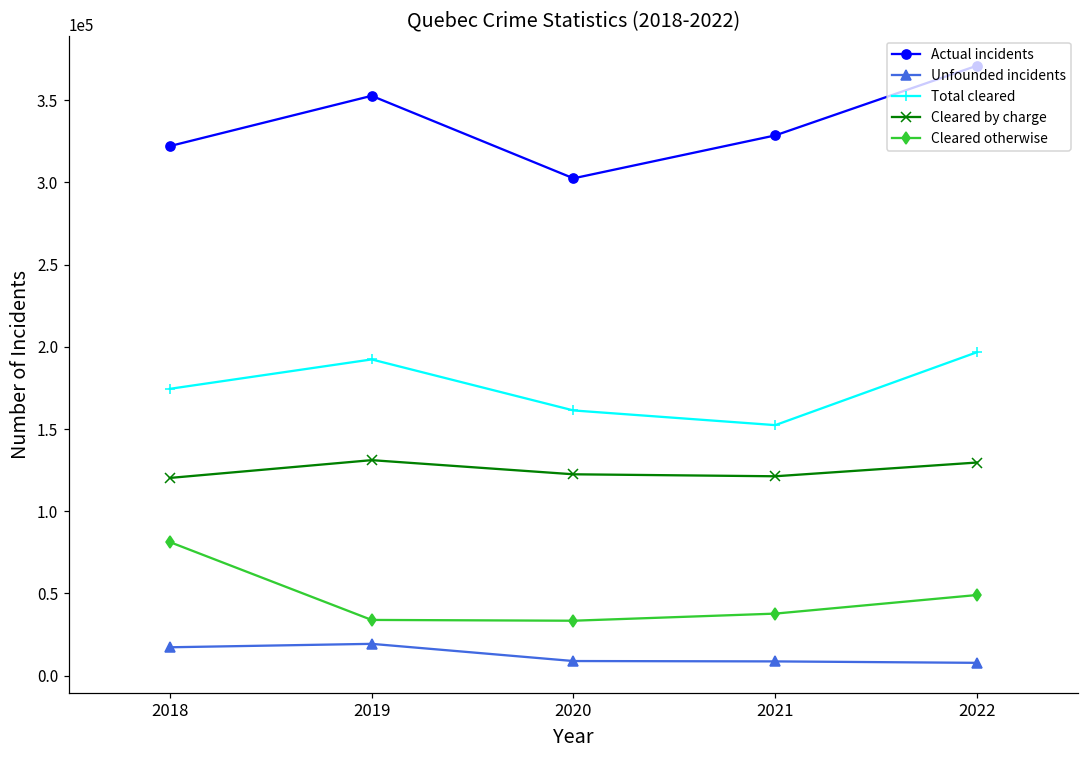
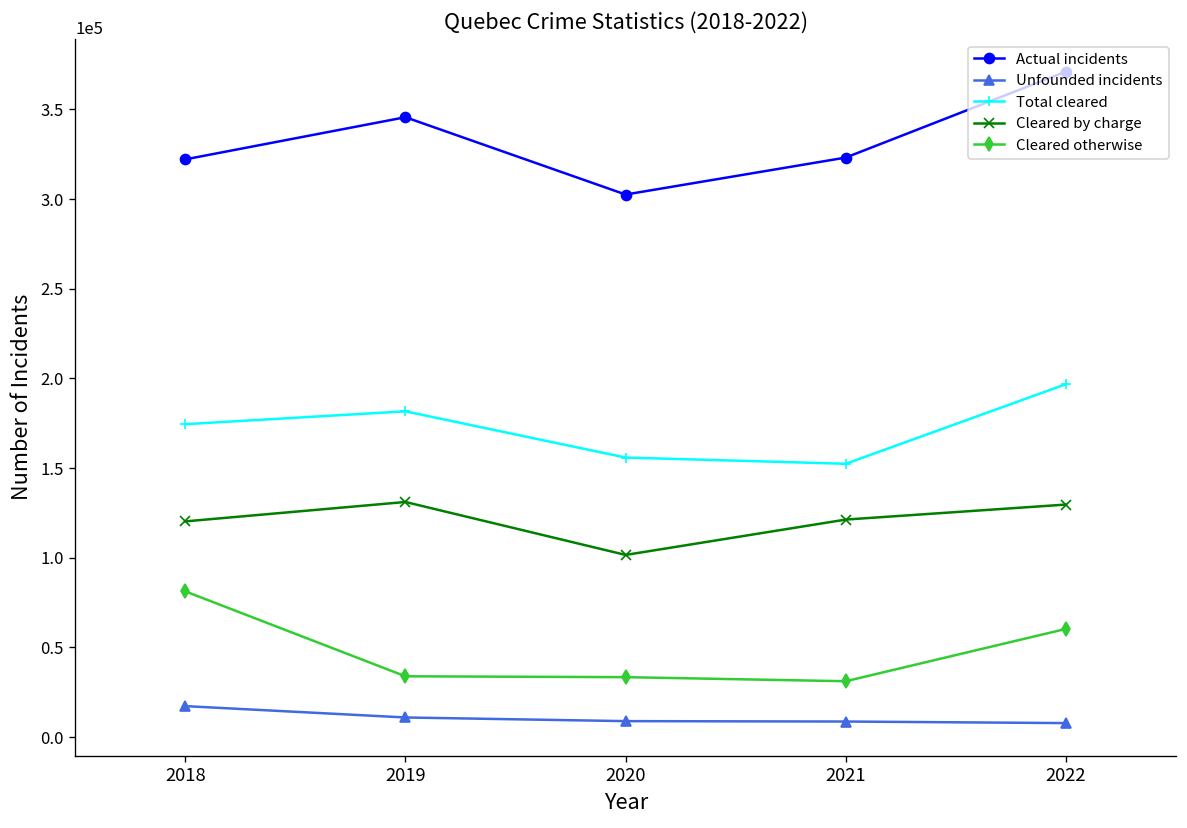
  {
    "Actual incidents": {
      "2018": 322000,
-     "2019": 353000,
+     "2019": 346000,
      "2020": 303000,
-     "2021": 329000
+     "2021": 323000
    },
    "Unfounded incidents": {
      "2018": 17000,
-     "2019": 19000,
+     "2019": 11000,
      "2020": 9000,
      "2021": 9000,
      "2022": 8000
    },
    "Total cleared": {
      "2018": 174000,
-     "2019": 192000,
-     "2020": 161000,
+     "2019": 182000,
+     "2020": 156000,
      "2021": 152000,
      "2022": 197000
    },
    "Cleared by charge": {
      "2018": 120000,
      "2019": 131000,
-     "2020": 122000,
+     "2020": 102000,
      "2021": 121000,
      "2022": 130000
    },
    "Cleared otherwise": {
      "2018": 81000,
      "2019": 34000,
      "2020": 33000,
-     "2021": 38000,
-     "2022": 49000
+     "2021": 31000,
+     "2022": 60000
    }
  }
